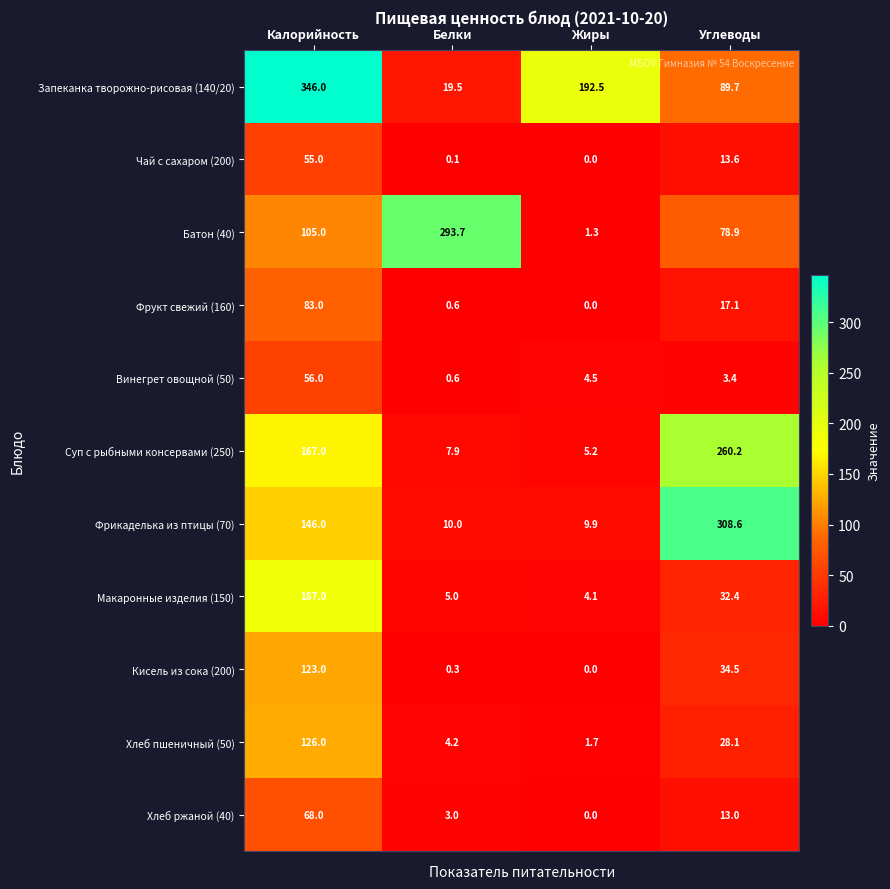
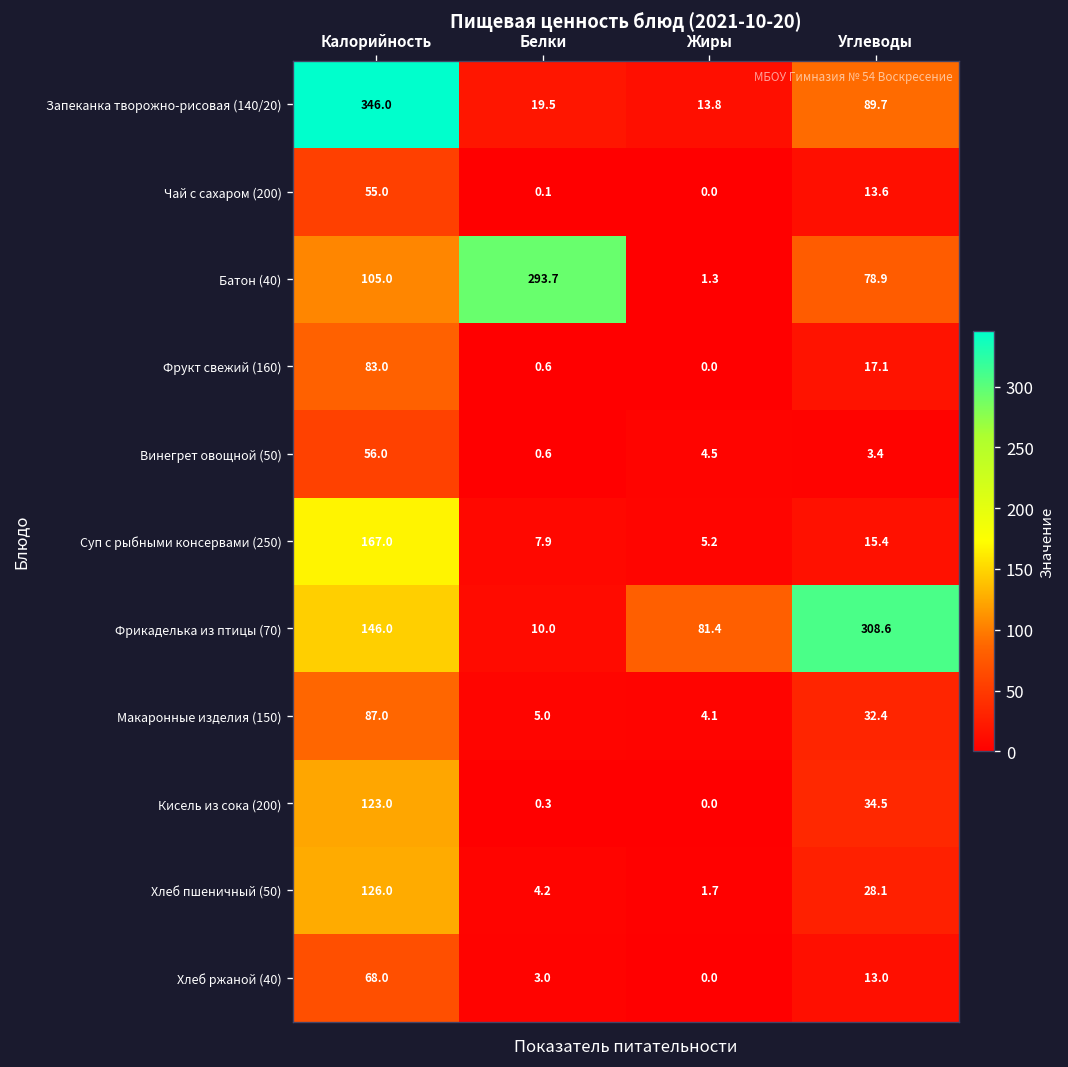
  {
    "Запеканка творожно-рисовая (140/20)": {
      "Калорийность": 346.0,
      "Белки": 19.5,
-     "Жиры": 192.5
+     "Жиры": 13.8
    },
    "Чай с сахаром (200)": {
      "Калорийность": 55.0,
      "Белки": 0.1,
      "Жиры": 0.0,
      "Углеводы": 13.6
    },
    "Батон (40)": {
      "Калорийность": 105.0,
      "Белки": 293.7,
      "Жиры": 1.3,
      "Углеводы": 78.9
    },
    "Фрукт свежий (160)": {
      "Калорийность": 83.0,
      "Белки": 0.6,
      "Жиры": 0.0,
      "Углеводы": 17.1
    },
    "Винегрет овощной (50)": {
      "Калорийность": 56.0,
      "Белки": 0.6,
      "Жиры": 4.5,
      "Углеводы": 3.4
    },
    "Суп с рыбными консервами (250)": {
      "Калорийность": 167.0,
      "Белки": 7.9,
      "Жиры": 5.2,
-     "Углеводы": 260.2
+     "Углеводы": 15.4
    },
    "Фрикаделька из птицы (70)": {
      "Калорийность": 146.0,
      "Белки": 10.0,
-     "Жиры": 9.9,
+     "Жиры": 81.4,
      "Углеводы": 308.6
    },
    "Макаронные изделия (150)": {
-     "Калорийность": 187.0,
+     "Калорийность": 87.0,
      "Белки": 5.0,
      "Жиры": 4.1,
      "Углеводы": 32.4
    },
    "Кисель из сока (200)": {
      "Калорийность": 123.0,
      "Белки": 0.3,
      "Жиры": 0.0,
      "Углеводы": 34.5
    },
    "Хлеб пшеничный (50)": {
      "Калорийность": 126.0,
      "Белки": 4.2,
      "Жиры": 1.7,
      "Углеводы": 28.1
    },
    "Хлеб ржаной (40)": {
      "Калорийность": 68.0,
      "Белки": 3.0,
      "Жиры": 0.0,
      "Углеводы": 13.0
    }
  }
